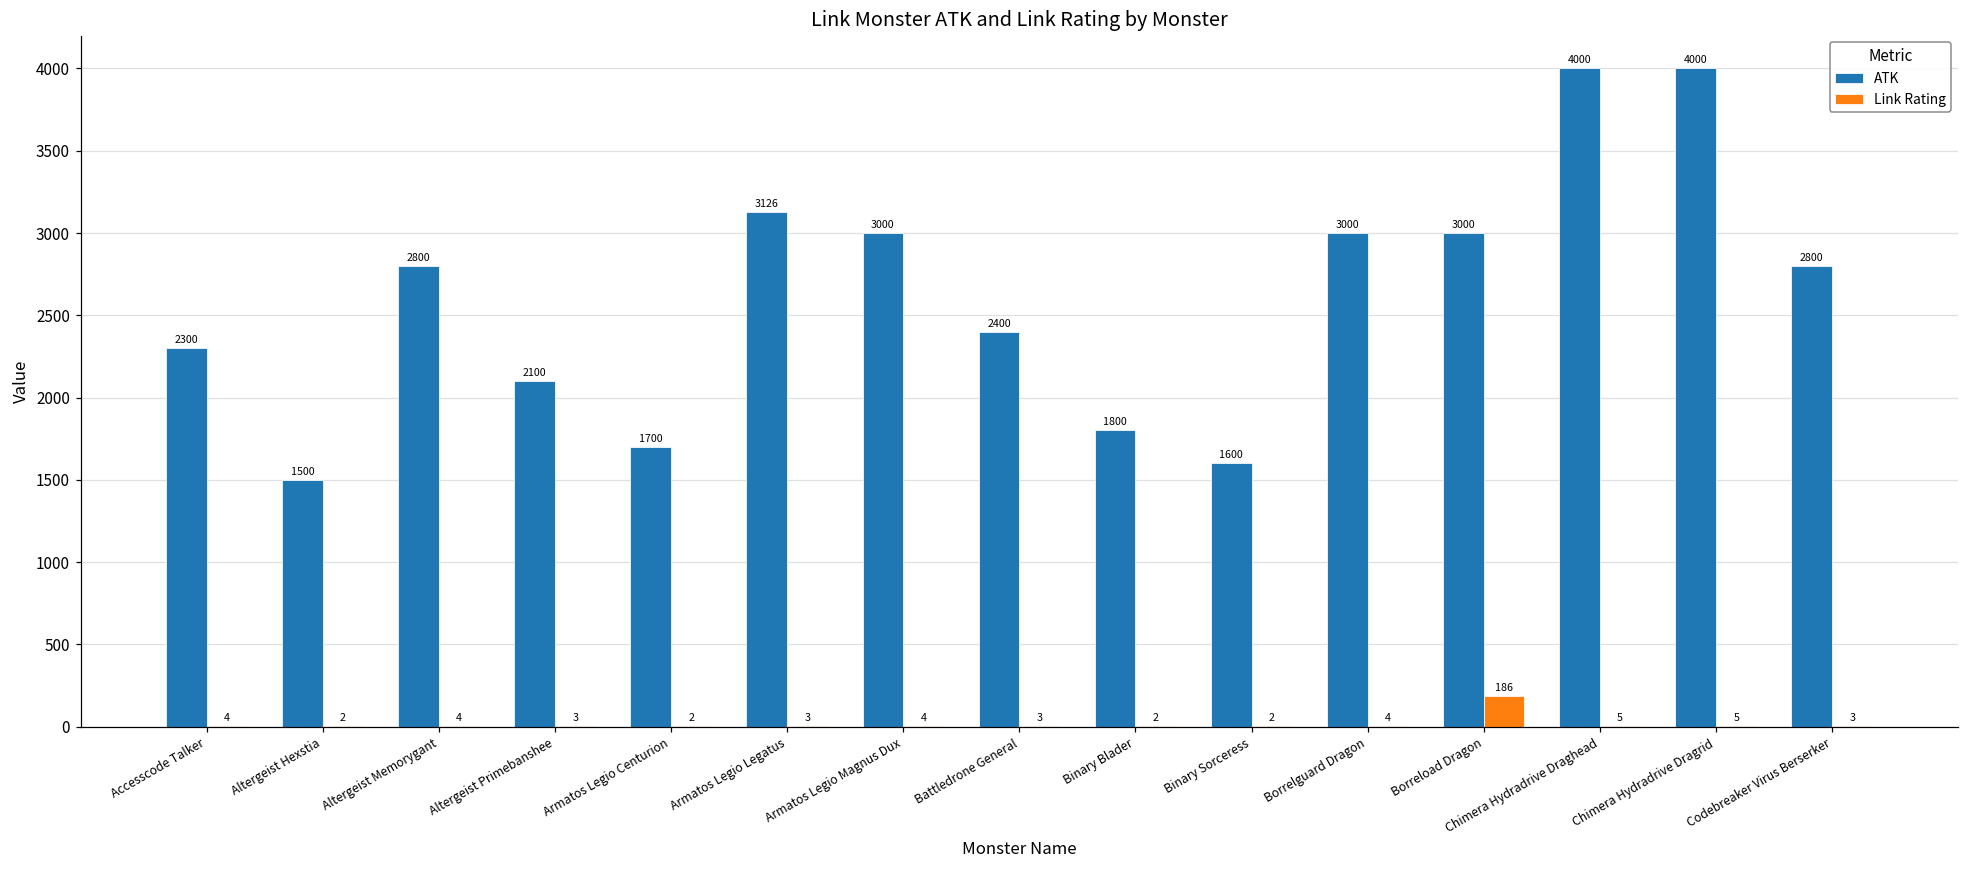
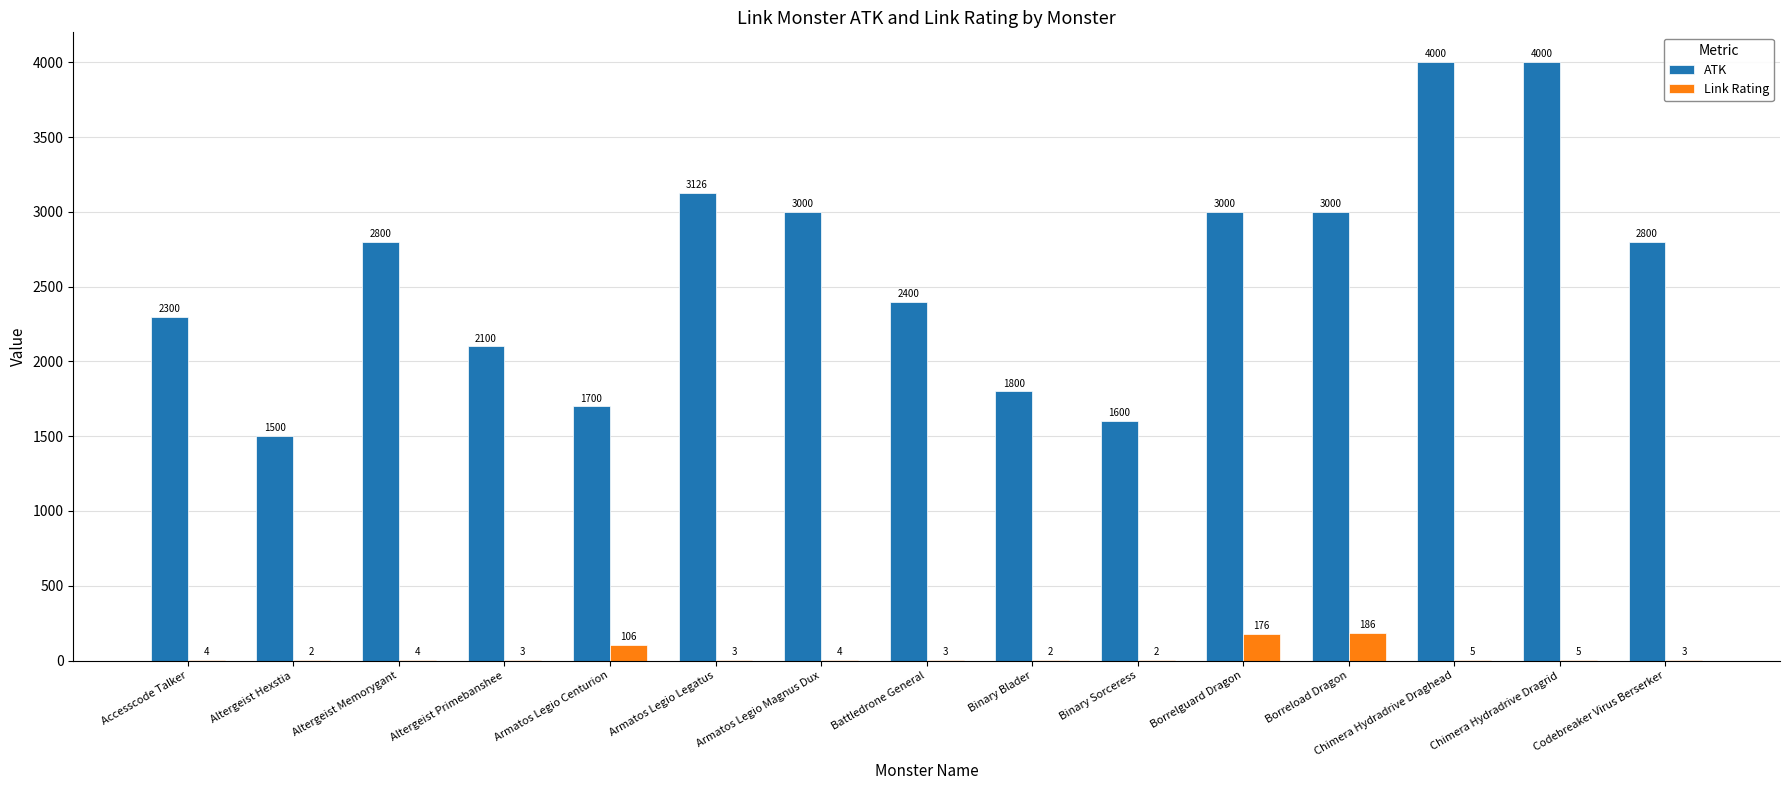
  {
    "ATK": {
      "Accesscode Talker": 2300,
      "Altergeist Hexstia": 1500,
      "Altergeist Memorygant": 2800,
      "Altergeist Primebanshee": 2100,
      "Armatos Legio Centurion": 1700,
      "Armatos Legio Legatus": 3126,
      "Armatos Legio Magnus Dux": 3000,
      "Battledrone General": 2400,
      "Binary Blader": 1800,
      "Binary Sorceress": 1600,
      "Borrelguard Dragon": 3000,
      "Borreload Dragon": 3000,
      "Chimera Hydradrive Draghead": 4000,
      "Chimera Hydradrive Dragrid": 4000,
      "Codebreaker Virus Berserker": 2800
    },
    "Link Rating": {
      "Accesscode Talker": 4,
      "Altergeist Hexstia": 2,
      "Altergeist Memorygant": 4,
      "Altergeist Primebanshee": 3,
-     "Armatos Legio Centurion": 2,
+     "Armatos Legio Centurion": 106,
      "Armatos Legio Legatus": 3,
      "Armatos Legio Magnus Dux": 4,
      "Battledrone General": 3,
      "Binary Blader": 2,
      "Binary Sorceress": 2,
-     "Borrelguard Dragon": 4,
+     "Borrelguard Dragon": 176,
      "Borreload Dragon": 186,
      "Chimera Hydradrive Draghead": 5,
      "Chimera Hydradrive Dragrid": 5,
      "Codebreaker Virus Berserker": 3
    }
  }
